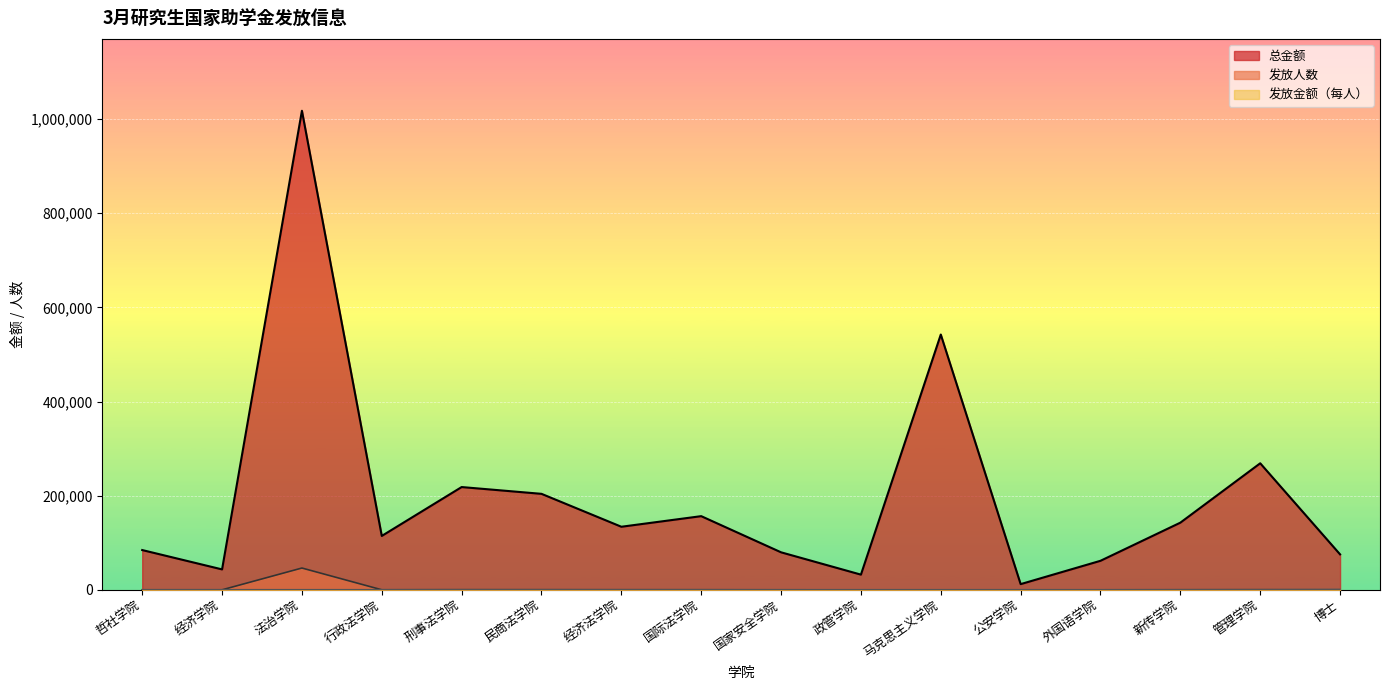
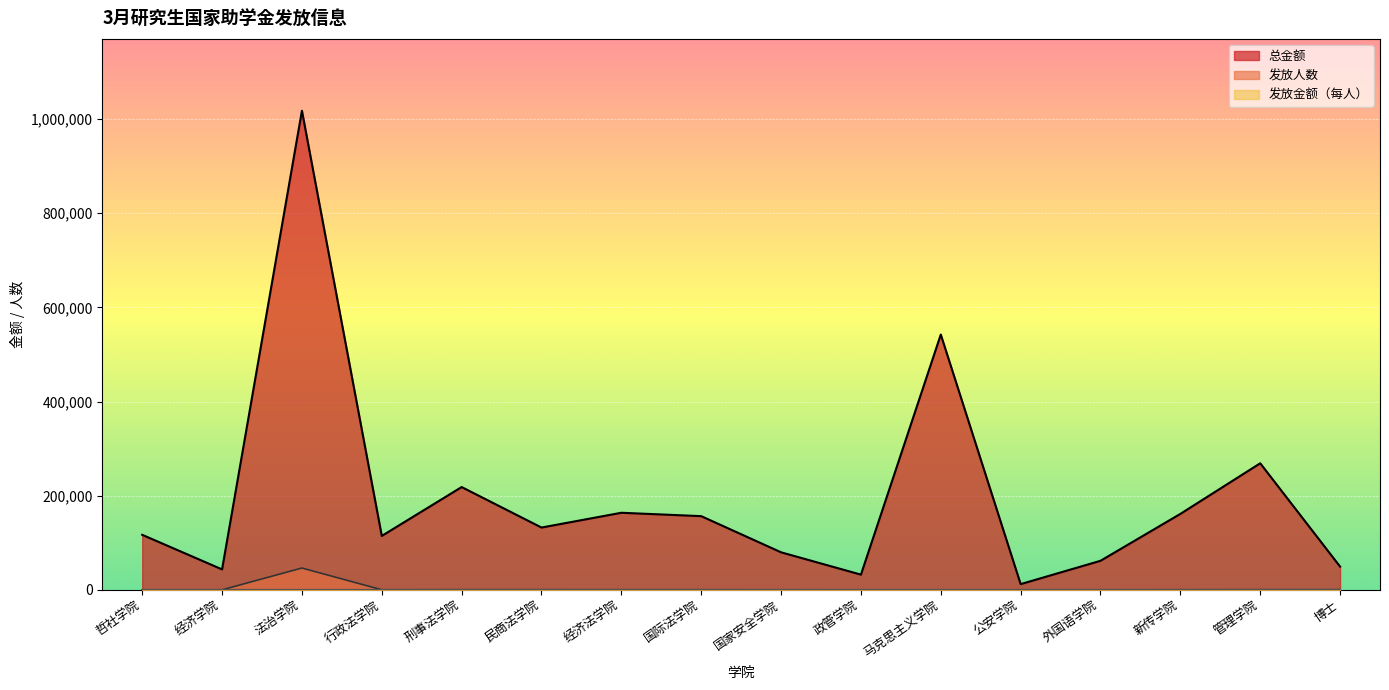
  {
    "总金额": {
-     "哲社学院": "80,000",
+     "哲社学院": "120,000",
      "经济学院": "40,000",
      "法治学院": "1,020,000",
      "行政法学院": "110,000",
      "刑事法学院": "220,000",
-     "民商法学院": "200,000",
-     "经济法学院": "130,000",
+     "民商法学院": "130,000",
+     "经济法学院": "160,000",
      "国际法学院": "160,000",
      "国家安全学院": "80,000",
      "政管学院": "30,000",
      "马克思主义学院": "540,000",
      "公安学院": "10,000",
      "外国语学院": "60,000",
-     "新传学院": "140,000",
+     "新传学院": "160,000",
      "管理学院": "270,000",
-     "博士": "80,000"
+     "博士": "50,000"
    },
    "发放人数": {
      "法治学院": "50,000"
    },
    "发放金额（每人）": {
      "法治学院": "0"
    }
  }
